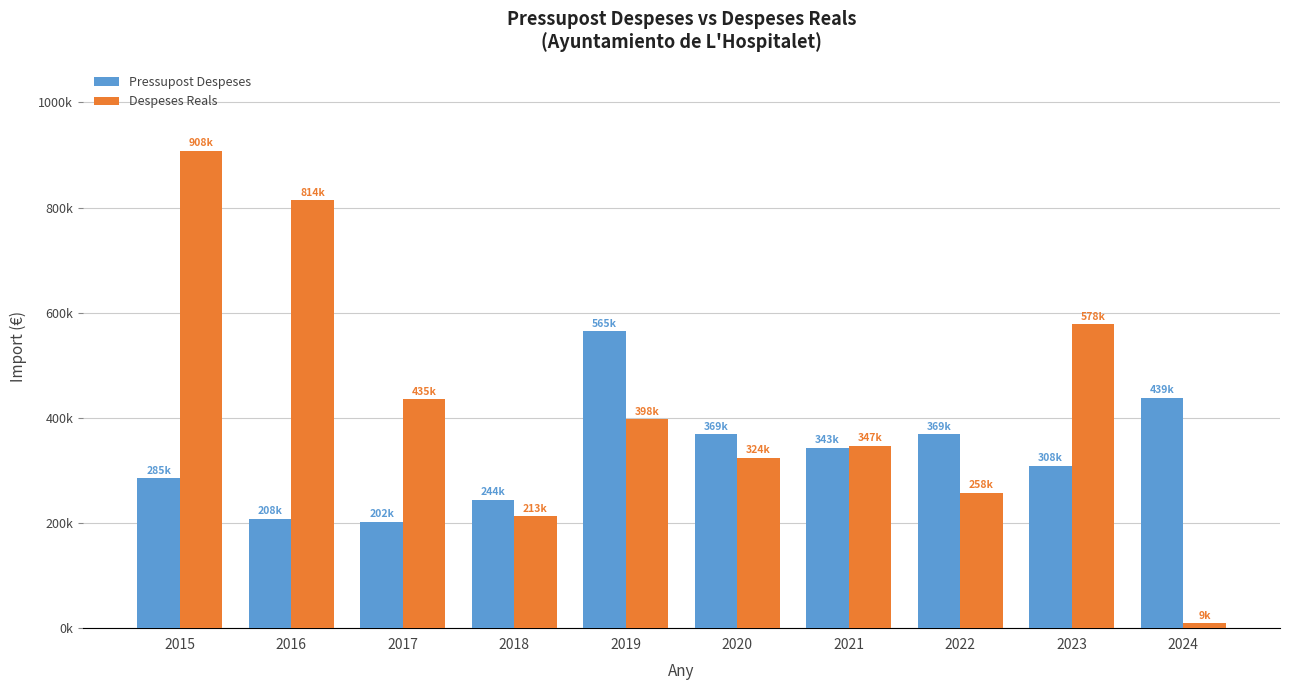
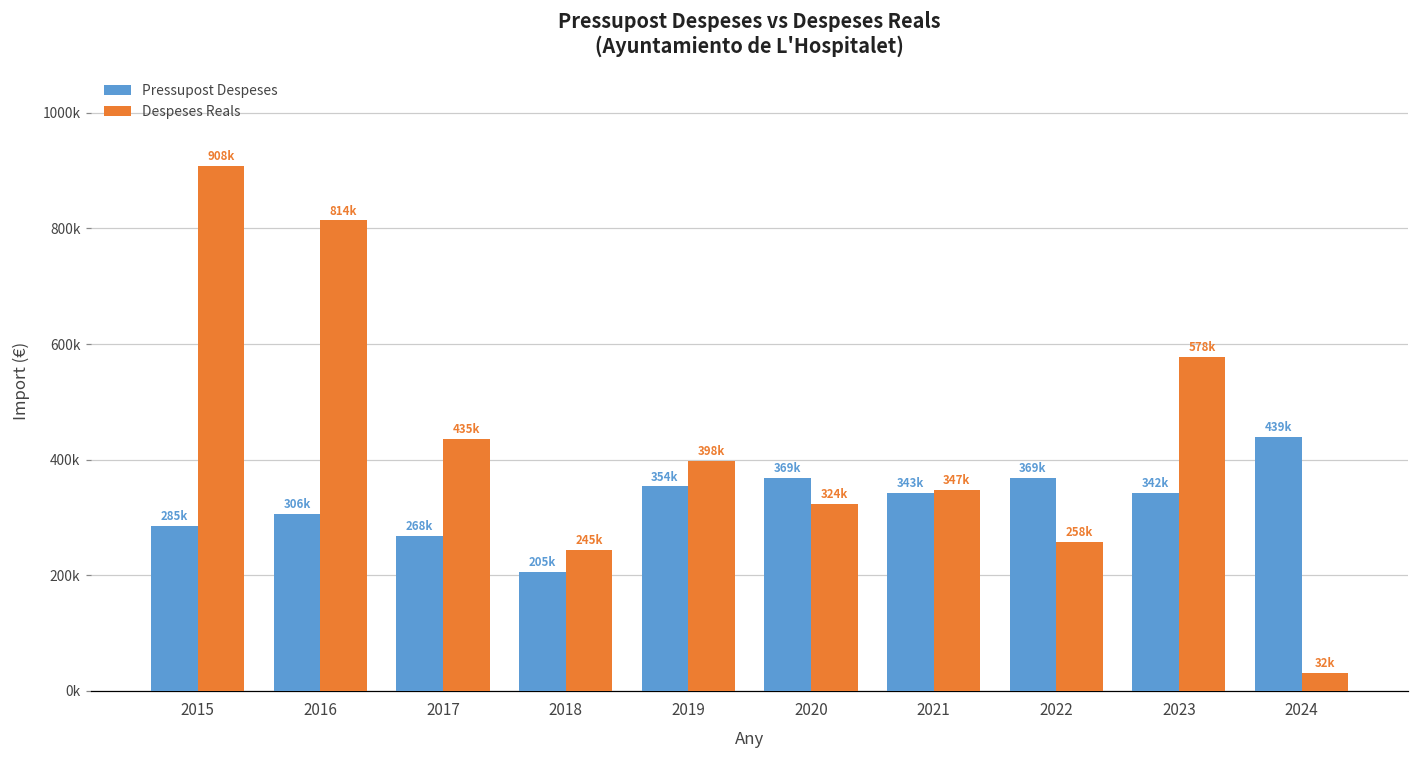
  {
    "Pressupost Despeses": {
      "2015": "285k",
-     "2016": "208k",
-     "2017": "202k",
-     "2018": "244k",
-     "2019": "565k",
+     "2016": "306k",
+     "2017": "268k",
+     "2018": "205k",
+     "2019": "354k",
      "2020": "369k",
      "2021": "343k",
      "2022": "369k",
-     "2023": "308k",
+     "2023": "342k",
      "2024": "439k"
    },
    "Despeses Reals": {
      "2015": "908k",
      "2016": "814k",
      "2017": "435k",
-     "2018": "213k",
+     "2018": "245k",
      "2019": "398k",
      "2020": "324k",
      "2021": "347k",
      "2022": "258k",
      "2023": "578k",
-     "2024": "9k"
+     "2024": "32k"
    }
  }
